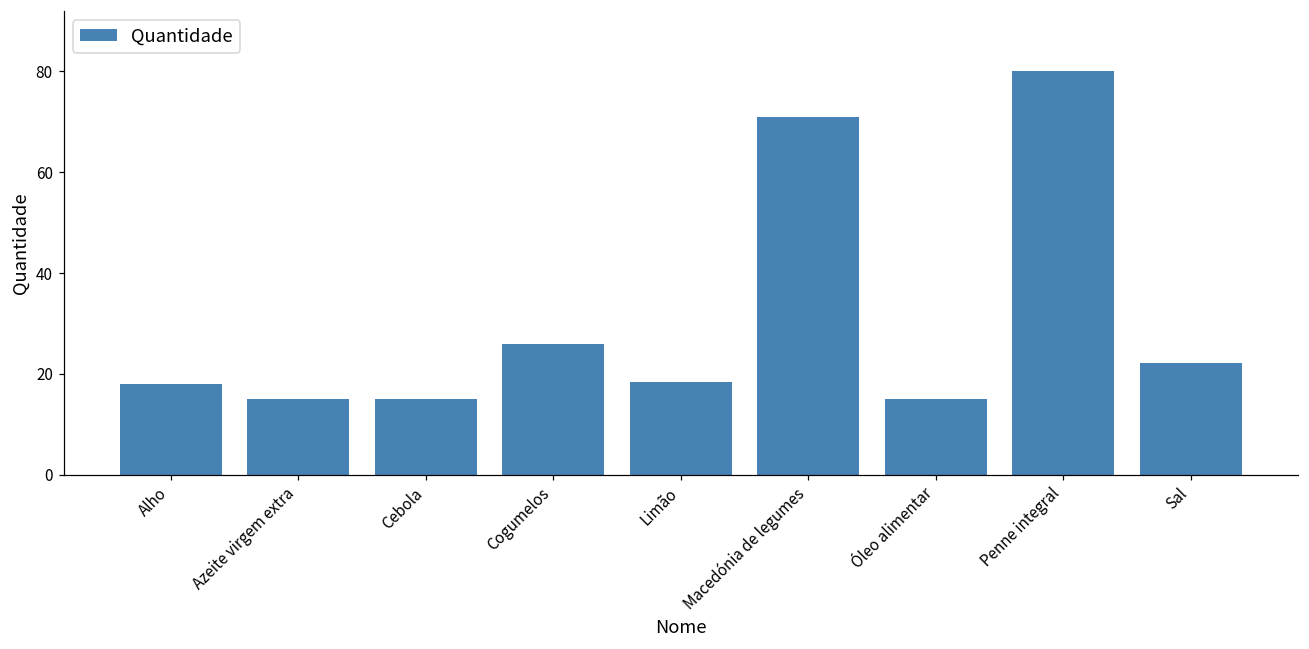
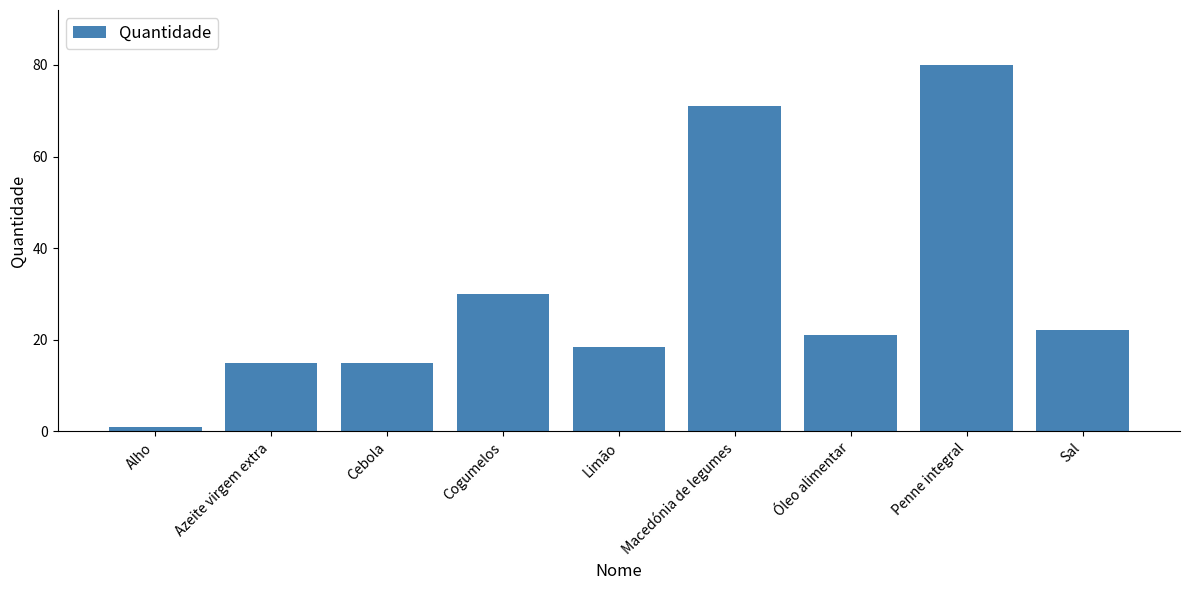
  {
-   "Alho": 18,
+   "Alho": 1,
    "Azeite virgem extra": 15,
    "Cebola": 15,
-   "Cogumelos": 26,
+   "Cogumelos": 30,
    "Limão": 18,
    "Macedónia de legumes": 71,
-   "Óleo alimentar": 15,
+   "Óleo alimentar": 21,
    "Penne integral": 80,
    "Sal": 22
  }
